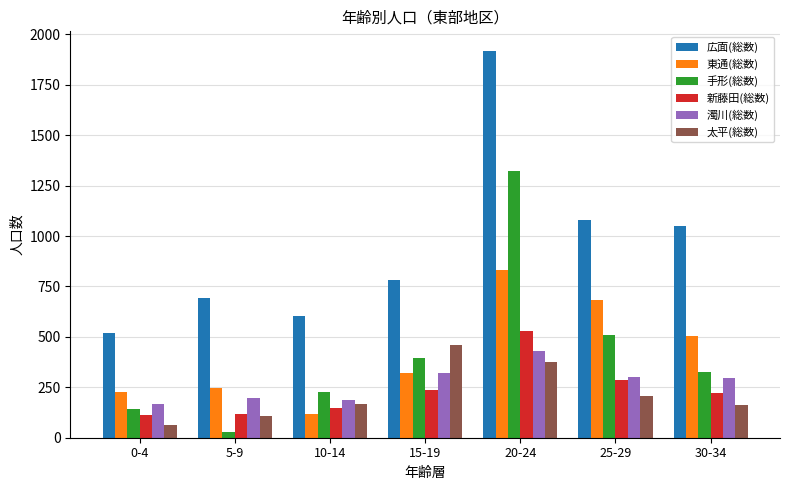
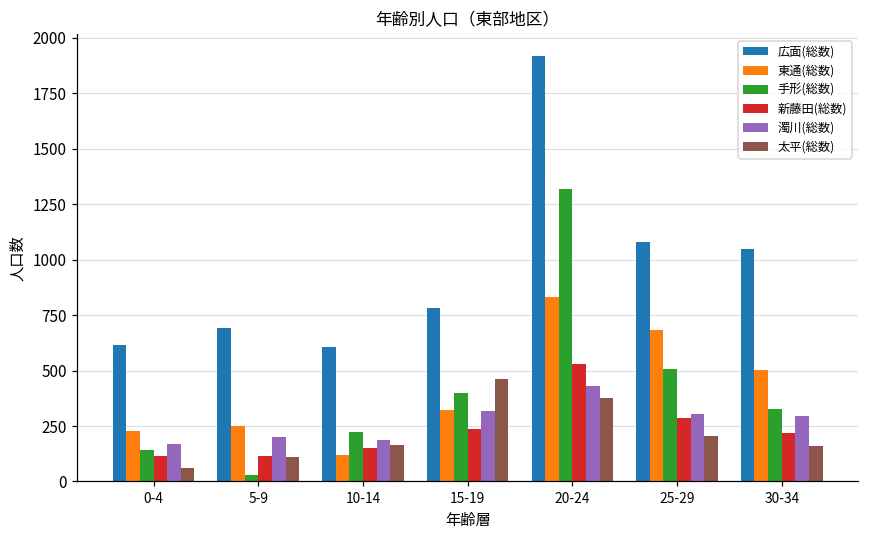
  {
    "広面(総数)": {
-     "0-4": 520,
+     "0-4": 620,
      "5-9": 690,
      "10-14": 600,
      "15-19": 780,
      "20-24": 1920,
      "25-29": 1080,
      "30-34": 1050
    },
    "東通(総数)": {
      "0-4": 230,
      "5-9": 250,
      "10-14": 120,
      "15-19": 320,
      "20-24": 830,
      "25-29": 680,
      "30-34": 500
    },
    "手形(総数)": {
      "0-4": 140,
      "5-9": 30,
      "10-14": 230,
      "15-19": 400,
      "20-24": 1320,
      "25-29": 510,
      "30-34": 330
    },
    "新藤田(総数)": {
      "0-4": 120,
      "5-9": 120,
      "10-14": 150,
      "15-19": 240,
      "20-24": 530,
      "25-29": 290,
      "30-34": 220
    },
    "濁川(総数)": {
      "0-4": 170,
      "5-9": 200,
      "10-14": 190,
      "15-19": 320,
      "20-24": 430,
      "25-29": 300,
      "30-34": 300
    },
    "太平(総数)": {
      "0-4": 60,
      "5-9": 110,
      "10-14": 170,
      "15-19": 460,
      "20-24": 380,
      "25-29": 210,
      "30-34": 160
    }
  }
